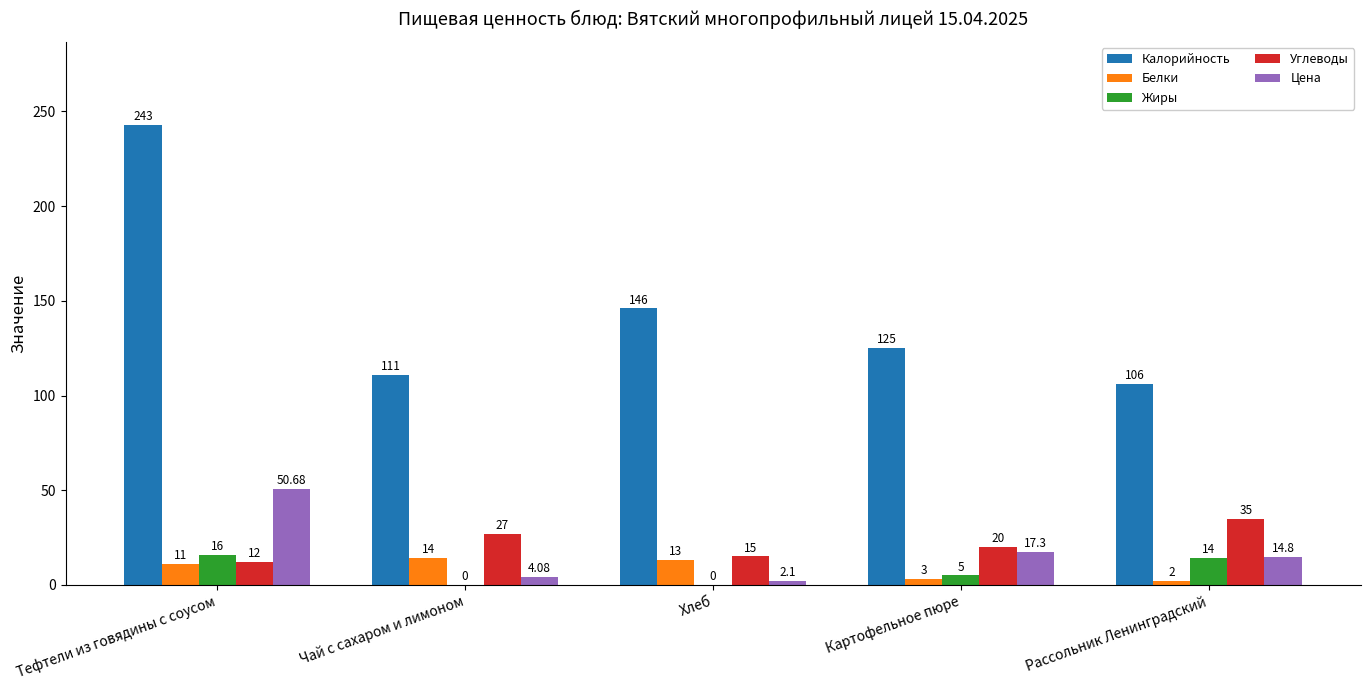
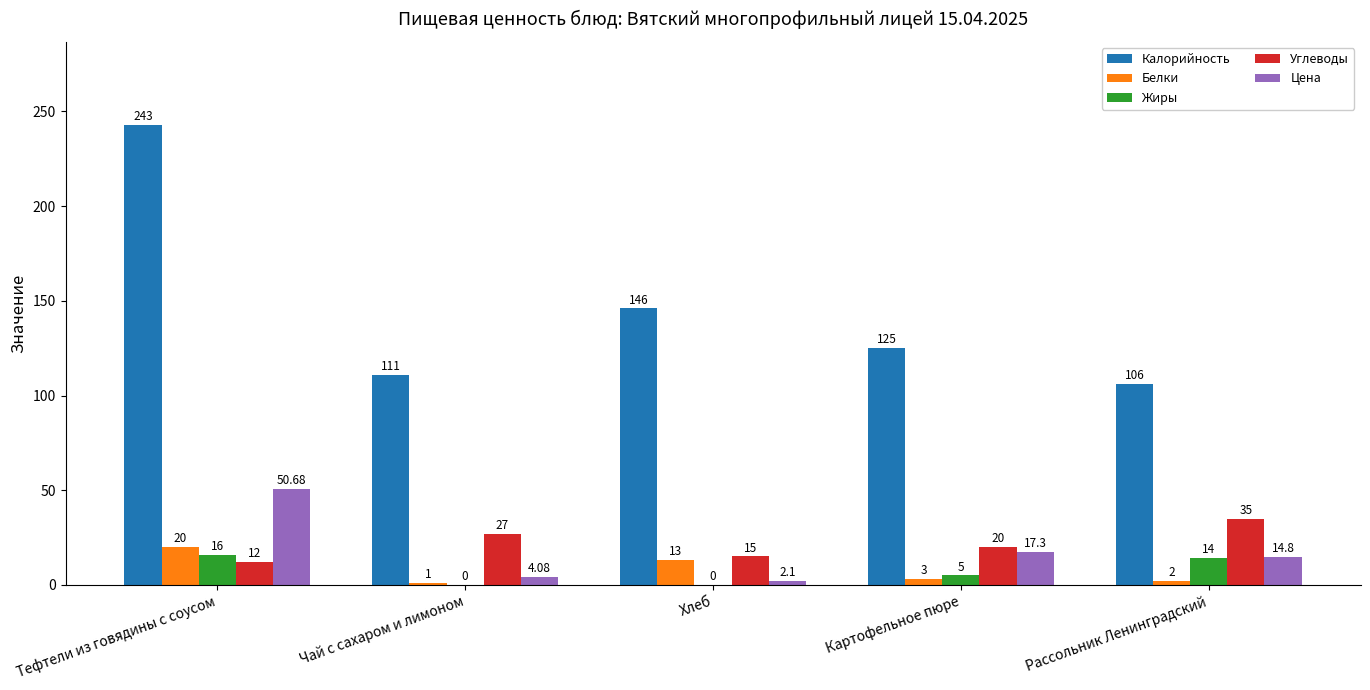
  {
    "Калорийность": {
      "Тефтели из говядины с соусом": 243,
      "Чай с сахаром и лимоном": 111,
      "Хлеб": 146,
      "Картофельное пюре": 125,
      "Рассольник Ленинградский": 106
    },
    "Белки": {
-     "Тефтели из говядины с соусом": 11,
-     "Чай с сахаром и лимоном": 14,
+     "Тефтели из говядины с соусом": 20,
+     "Чай с сахаром и лимоном": 1,
      "Хлеб": 13,
      "Картофельное пюре": 3,
      "Рассольник Ленинградский": 2
    },
    "Жиры": {
      "Тефтели из говядины с соусом": 16,
      "Чай с сахаром и лимоном": 0,
      "Хлеб": 0,
      "Картофельное пюре": 5,
      "Рассольник Ленинградский": 14
    },
    "Углеводы": {
      "Тефтели из говядины с соусом": 12,
      "Чай с сахаром и лимоном": 27,
      "Хлеб": 15,
      "Картофельное пюре": 20,
      "Рассольник Ленинградский": 35
    },
    "Цена": {
      "Тефтели из говядины с соусом": 50.68,
      "Чай с сахаром и лимоном": 4.08,
      "Хлеб": 2.1,
      "Картофельное пюре": 17.3,
      "Рассольник Ленинградский": 14.8
    }
  }
